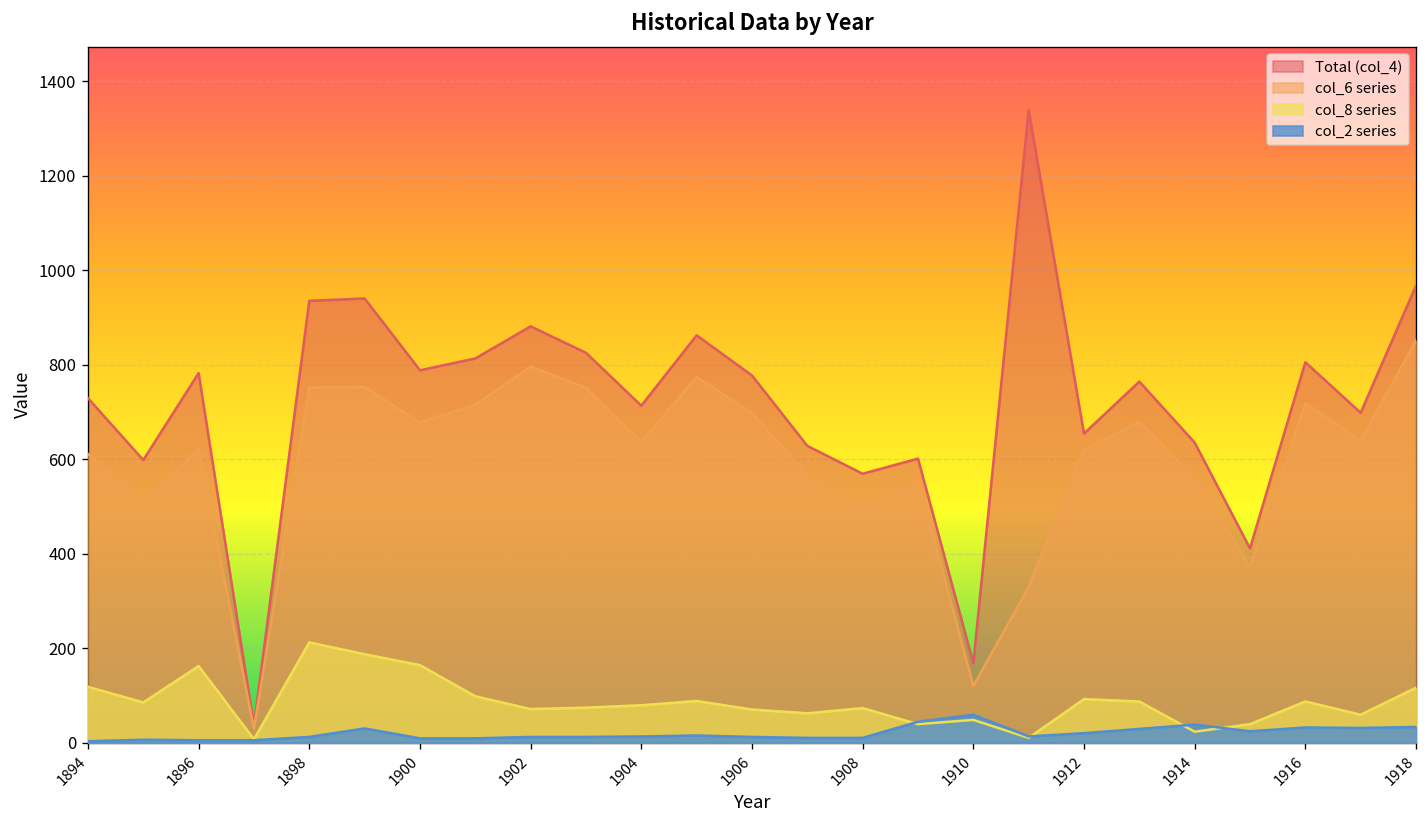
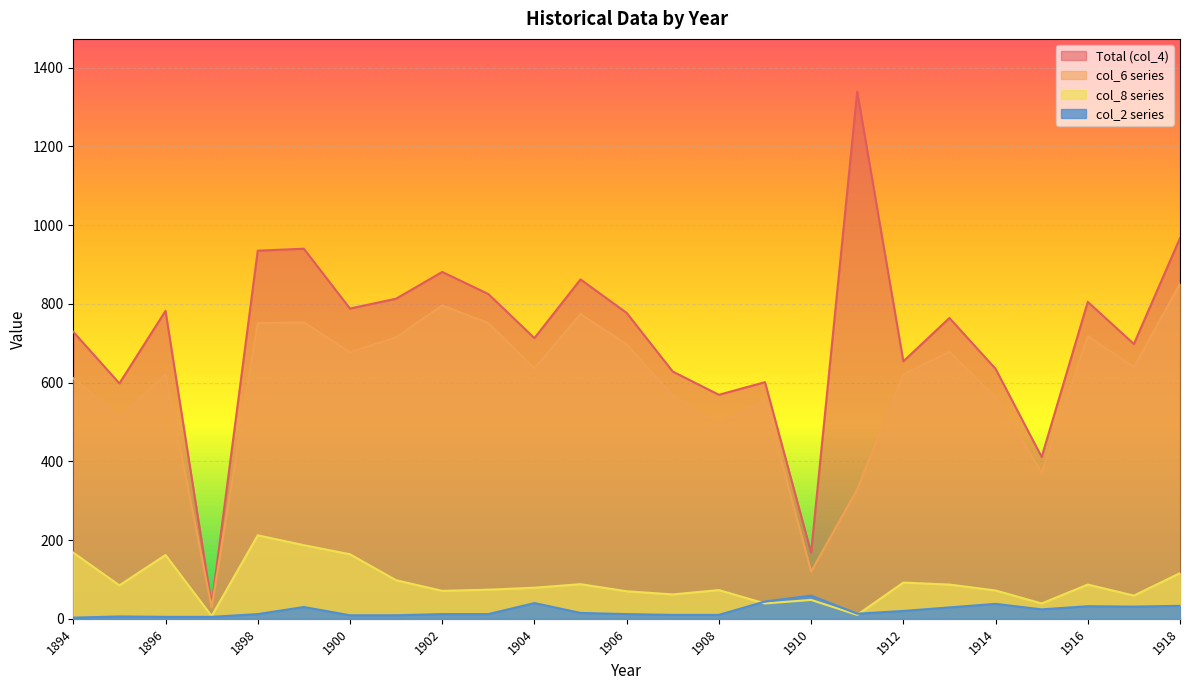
  {
    "col_8 series": {
-     "1894": 120,
+     "1894": 170,
      "1896": 160,
      "1898": 210,
      "1900": 160,
      "1902": 70,
      "1904": 80,
      "1906": 70,
      "1908": 70,
      "1910": 50,
      "1912": 90,
-     "1914": 20,
+     "1914": 70,
      "1916": 90,
      "1918": 120
    },
    "col_2 series": {
      "1894": 0,
      "1896": 10,
      "1898": 10,
      "1900": 10,
      "1902": 10,
-     "1904": 10,
+     "1904": 40,
      "1906": 10,
      "1908": 10,
      "1910": 60,
      "1912": 20,
      "1914": 40,
      "1916": 30,
      "1918": 30
    }
  }
